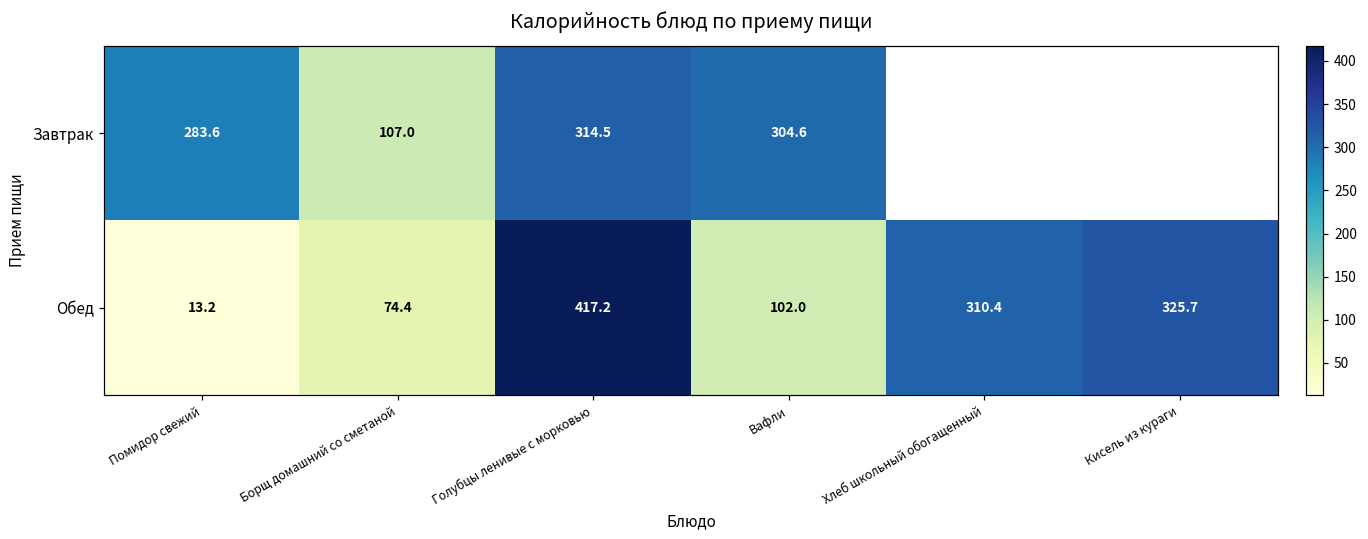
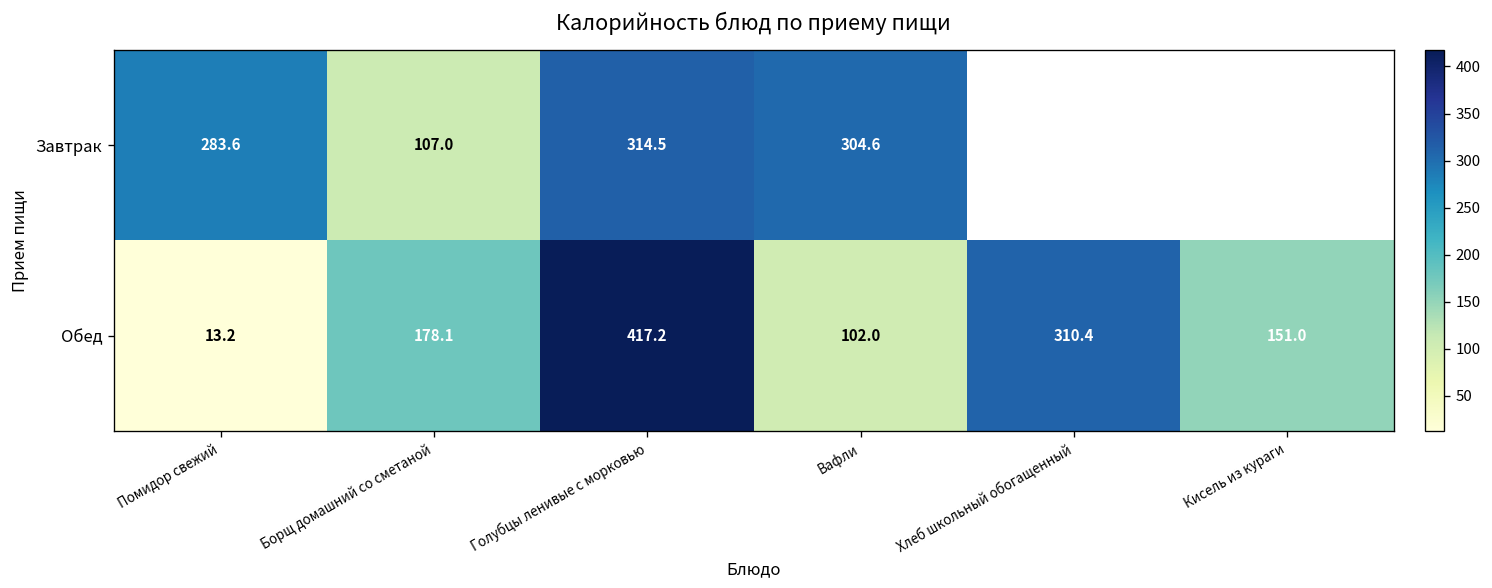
  {
    "Завтрак": {
      "Помидор свежий": 283.6,
      "Борщ домашний со сметаной": 107.0,
      "Голубцы ленивые с морковью": 314.5,
      "Вафли": 304.6
    },
    "Обед": {
      "Помидор свежий": 13.2,
-     "Борщ домашний со сметаной": 74.4,
+     "Борщ домашний со сметаной": 178.1,
      "Голубцы ленивые с морковью": 417.2,
      "Вафли": 102.0,
      "Хлеб школьный обогащенный": 310.4,
-     "Кисель из кураги": 325.7
+     "Кисель из кураги": 151.0
    }
  }
